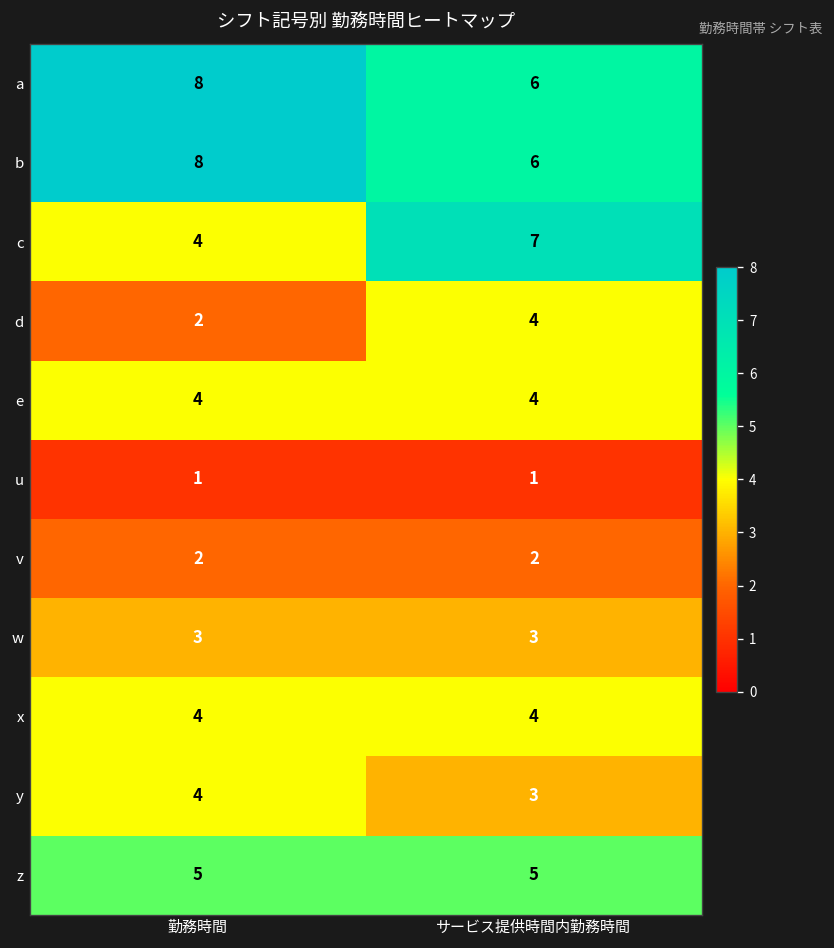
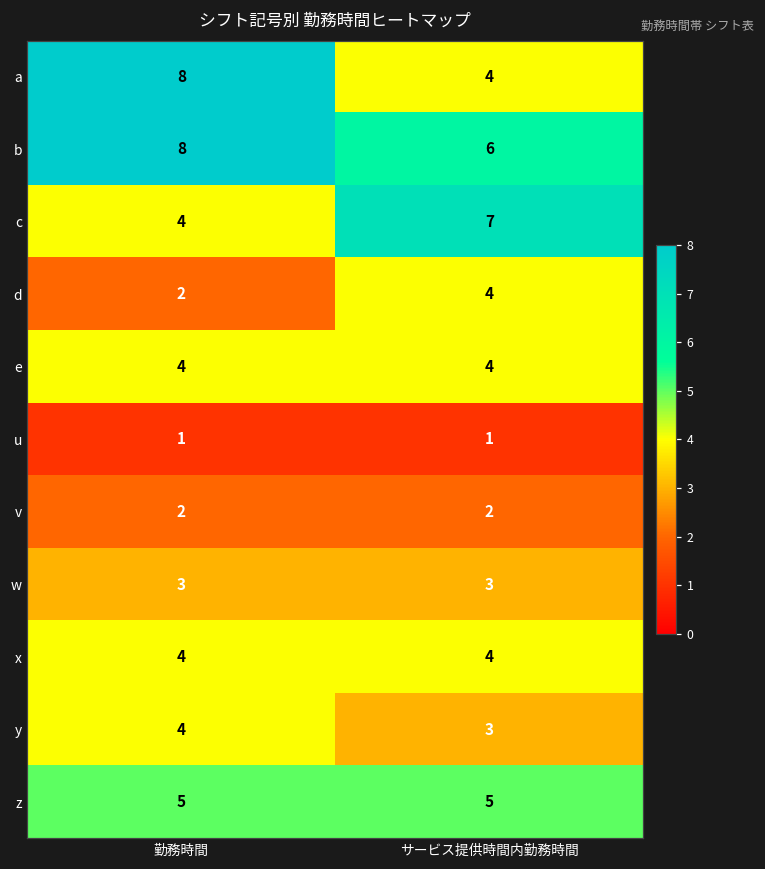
  {
    "a": {
      "勤務時間": 8,
-     "サービス提供時間内勤務時間": 6
+     "サービス提供時間内勤務時間": 4
    },
    "b": {
      "勤務時間": 8,
      "サービス提供時間内勤務時間": 6
    },
    "c": {
      "勤務時間": 4,
      "サービス提供時間内勤務時間": 7
    },
    "d": {
      "勤務時間": 2,
      "サービス提供時間内勤務時間": 4
    },
    "e": {
      "勤務時間": 4,
      "サービス提供時間内勤務時間": 4
    },
    "u": {
      "勤務時間": 1,
      "サービス提供時間内勤務時間": 1
    },
    "v": {
      "勤務時間": 2,
      "サービス提供時間内勤務時間": 2
    },
    "w": {
      "勤務時間": 3,
      "サービス提供時間内勤務時間": 3
    },
    "x": {
      "勤務時間": 4,
      "サービス提供時間内勤務時間": 4
    },
    "y": {
      "勤務時間": 4,
      "サービス提供時間内勤務時間": 3
    },
    "z": {
      "勤務時間": 5,
      "サービス提供時間内勤務時間": 5
    }
  }
